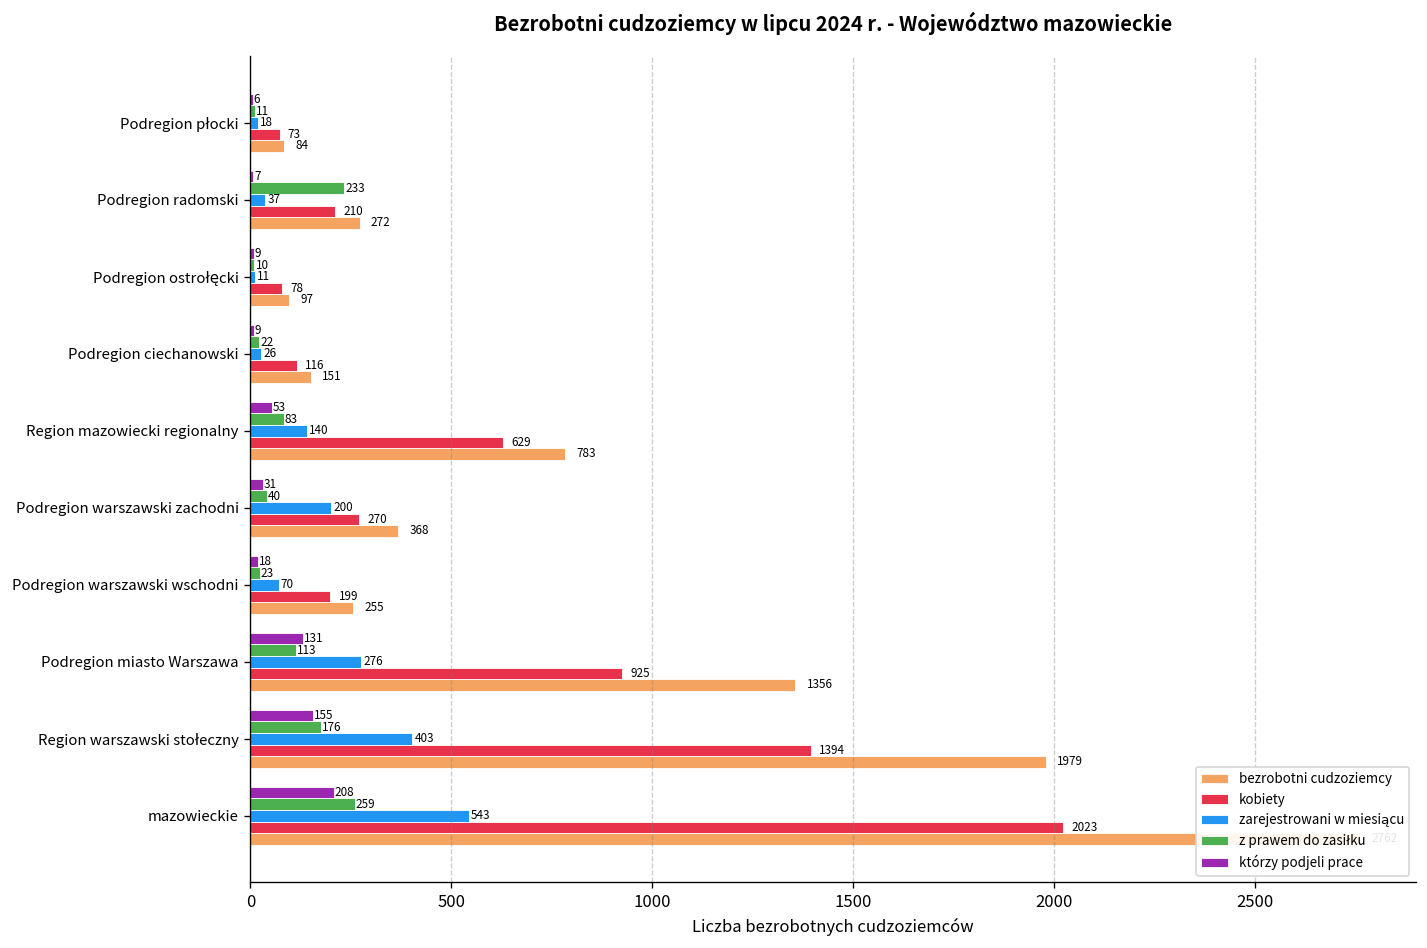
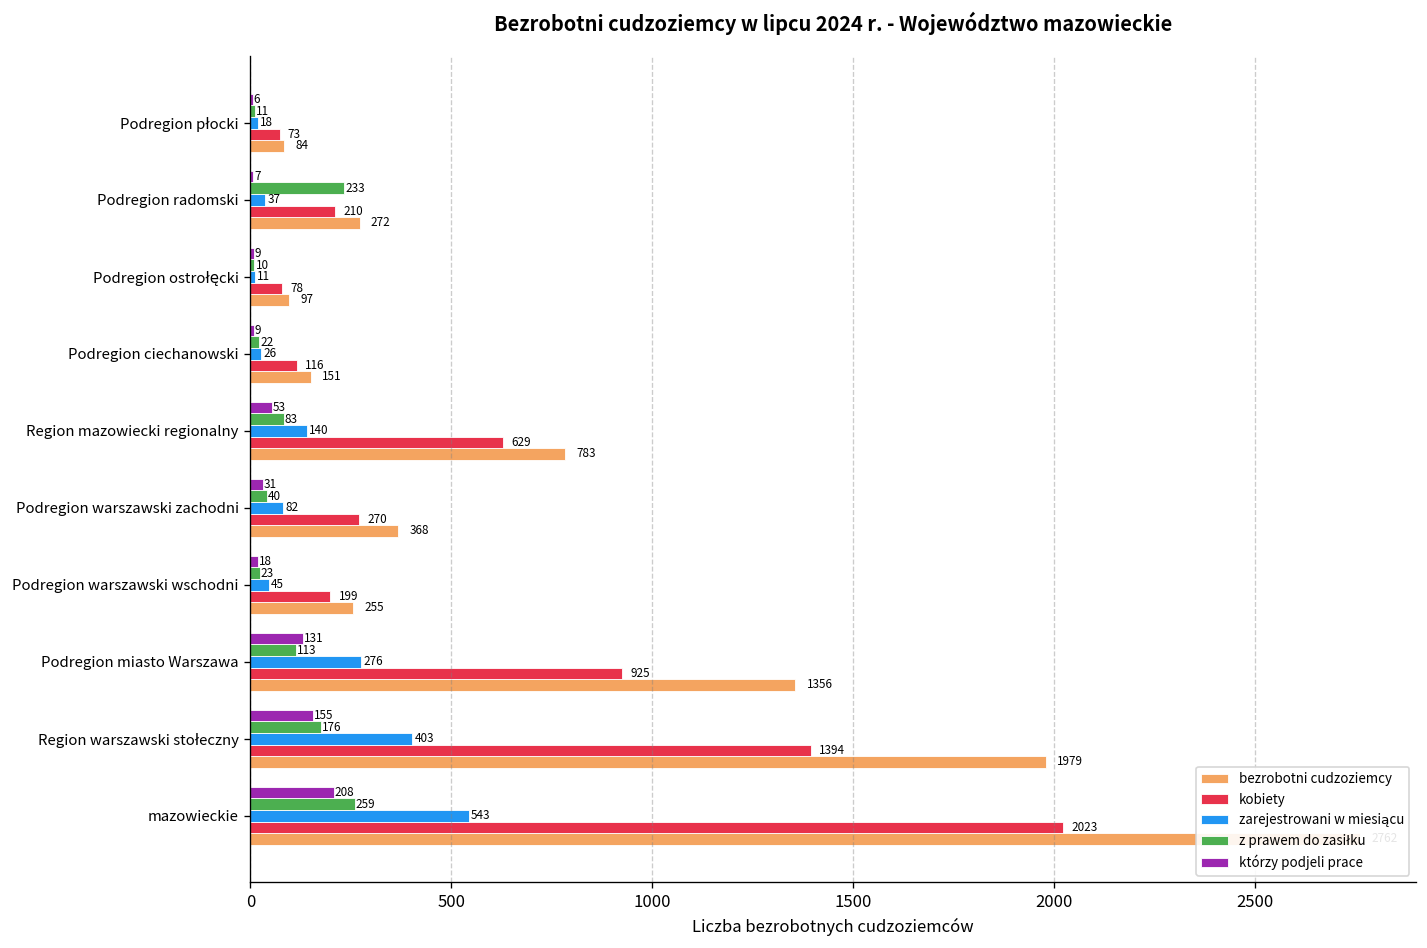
  {
    "bezrobotni cudzoziemcy": {
      "Podregion płocki": 84,
      "Podregion radomski": 272,
      "Podregion ostrołęcki": 97,
      "Podregion ciechanowski": 151,
      "Region mazowiecki regionalny": 783,
      "Podregion warszawski zachodni": 368,
      "Podregion warszawski wschodni": 255,
      "Podregion miasto Warszawa": 1356,
      "Region warszawski stołeczny": 1979
    },
    "kobiety": {
      "Podregion płocki": 73,
      "Podregion radomski": 210,
      "Podregion ostrołęcki": 78,
      "Podregion ciechanowski": 116,
      "Region mazowiecki regionalny": 629,
      "Podregion warszawski zachodni": 270,
      "Podregion warszawski wschodni": 199,
      "Podregion miasto Warszawa": 925,
      "Region warszawski stołeczny": 1394,
      "mazowieckie": 2023
    },
    "zarejestrowani w miesiącu": {
      "Podregion płocki": 18,
      "Podregion radomski": 37,
      "Podregion ostrołęcki": 11,
      "Podregion ciechanowski": 26,
      "Region mazowiecki regionalny": 140,
-     "Podregion warszawski zachodni": 200,
-     "Podregion warszawski wschodni": 70,
+     "Podregion warszawski zachodni": 82,
+     "Podregion warszawski wschodni": 45,
      "Podregion miasto Warszawa": 276,
      "Region warszawski stołeczny": 403,
      "mazowieckie": 543
    },
    "z prawem do zasiłku": {
      "Podregion płocki": 11,
      "Podregion radomski": 233,
      "Podregion ostrołęcki": 10,
      "Podregion ciechanowski": 22,
      "Region mazowiecki regionalny": 83,
      "Podregion warszawski zachodni": 40,
      "Podregion warszawski wschodni": 23,
      "Podregion miasto Warszawa": 113,
      "Region warszawski stołeczny": 176,
      "mazowieckie": 259
    },
    "którzy podjeli prace": {
      "Podregion płocki": 6,
      "Podregion radomski": 7,
      "Podregion ostrołęcki": 9,
      "Podregion ciechanowski": 9,
      "Region mazowiecki regionalny": 53,
      "Podregion warszawski zachodni": 31,
      "Podregion warszawski wschodni": 18,
      "Podregion miasto Warszawa": 131,
      "Region warszawski stołeczny": 155,
      "mazowieckie": 208
    }
  }
